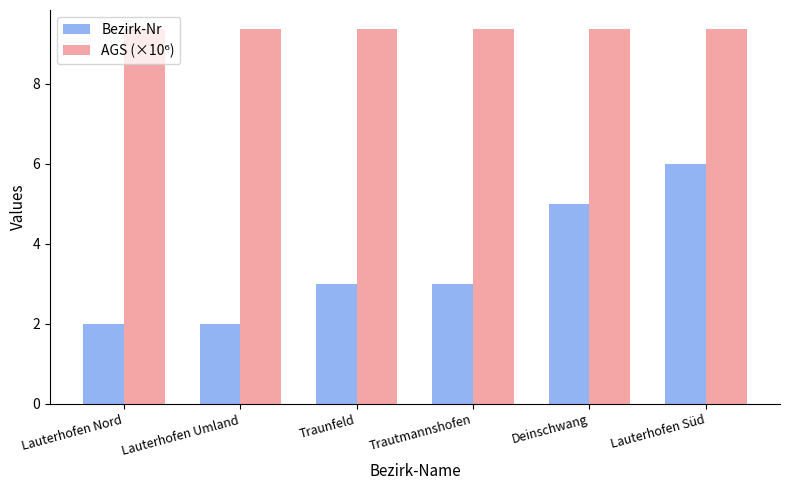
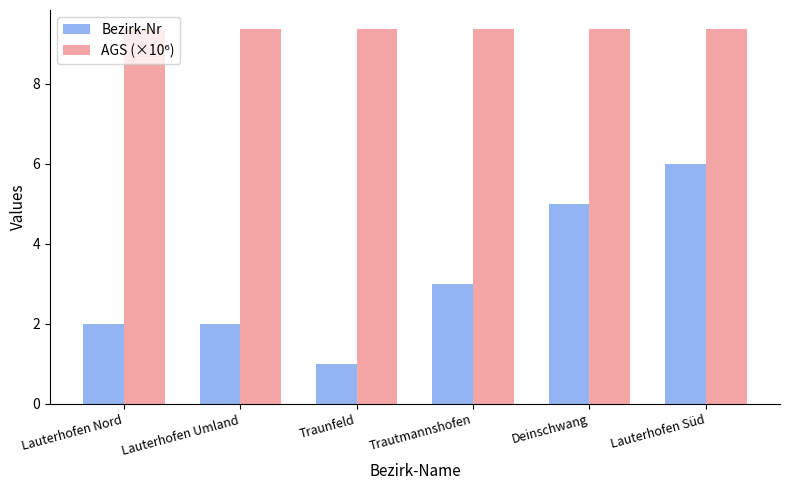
  {
    "Bezirk-Nr": {
      "Lauterhofen Nord": 2,
      "Lauterhofen Umland": 2,
-     "Traunfeld": 3,
+     "Traunfeld": 1,
      "Trautmannshofen": 3,
      "Deinschwang": 5,
      "Lauterhofen Süd": 6
    },
    "AGS (×10⁶)": {
      "Lauterhofen Umland": 9.4,
      "Traunfeld": 9.4,
      "Trautmannshofen": 9.4,
      "Deinschwang": 9.4,
      "Lauterhofen Süd": 9.4
    }
  }
